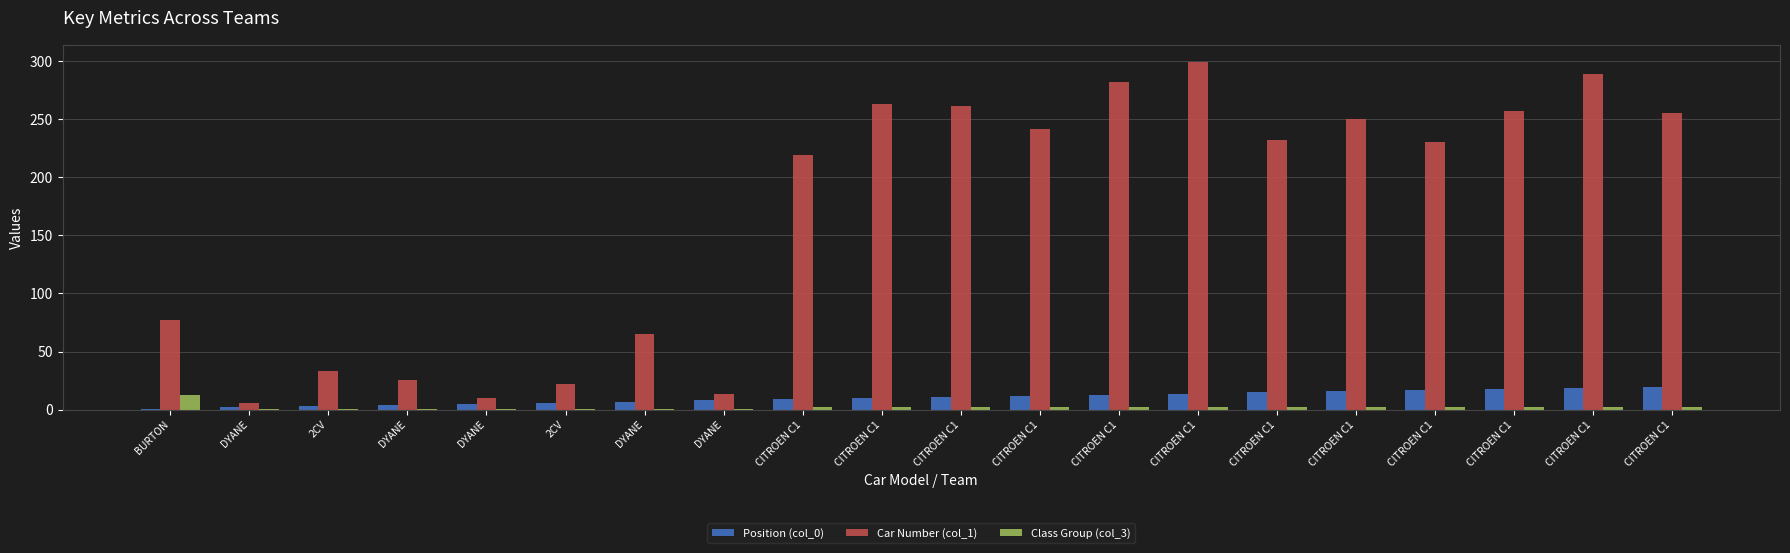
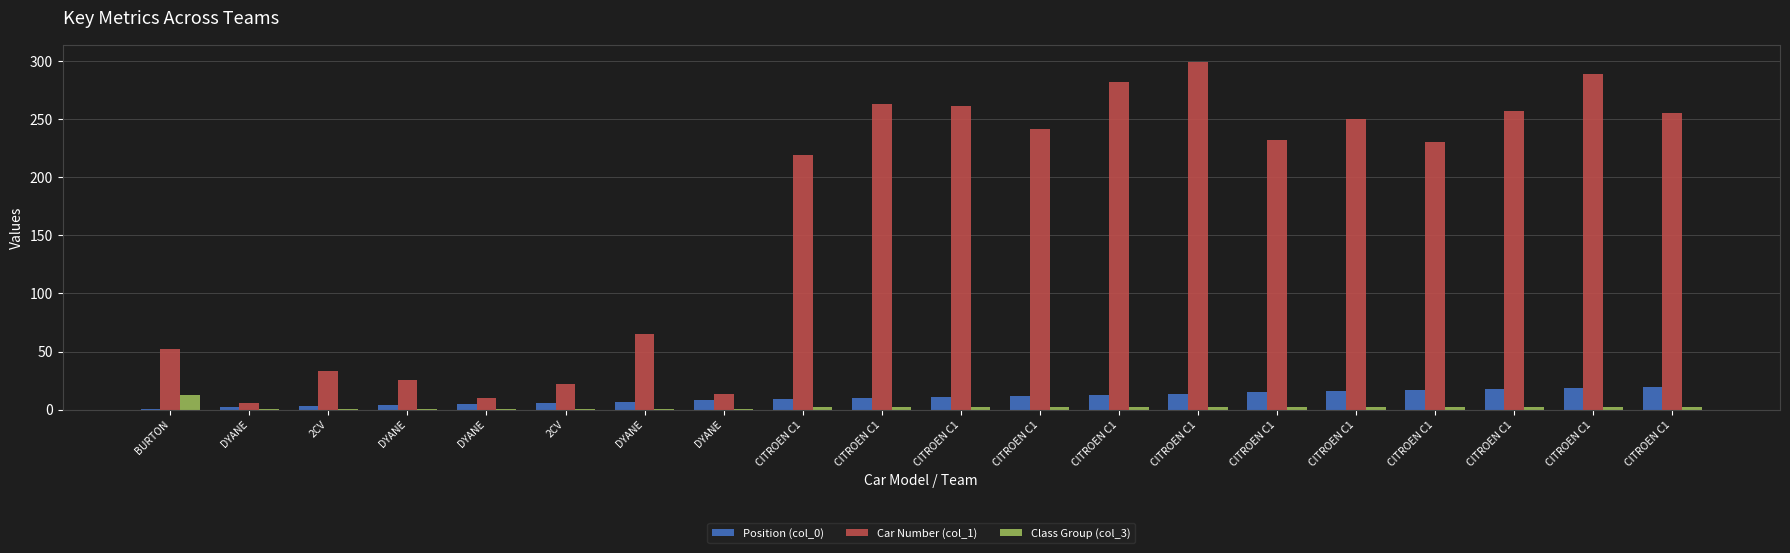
  {
    "Car Number (col_1)": {
-     "BURTON": 77
+     "BURTON": 52
    },
    "Class Group (col_3)": {
      "BURTON": 13
    }
  }
